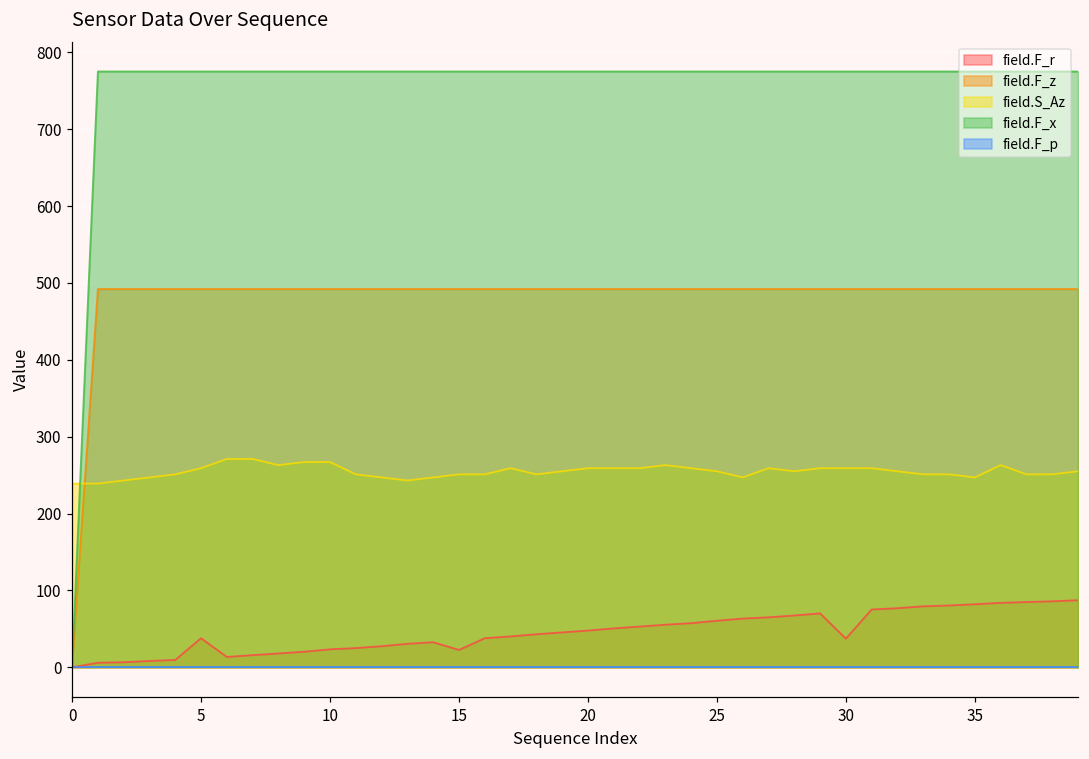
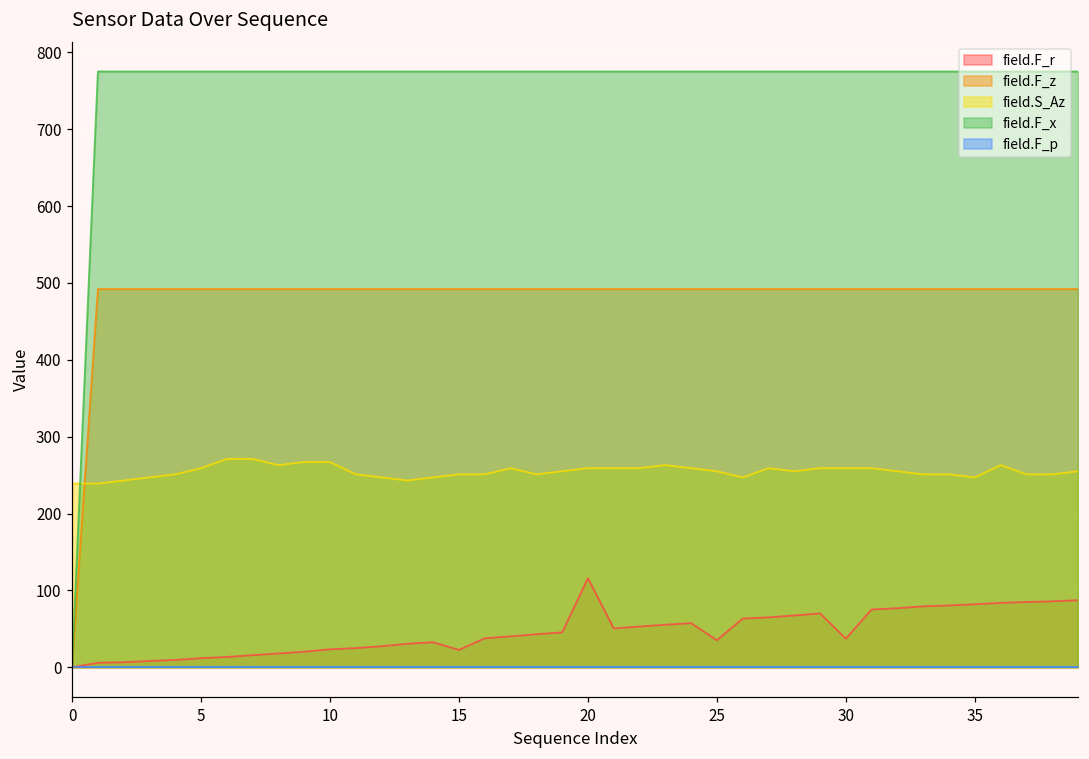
  {
    "field.F_r": {
-     "5": 40,
+     "5": 10,
      "10": 20,
      "15": 20,
-     "20": 50,
-     "25": 60,
+     "20": 120,
+     "25": 40,
      "30": 40,
      "35": 80
    },
    "field.F_x": {
      "5": 780,
      "10": 780,
      "15": 780,
      "20": 780,
      "25": 780,
      "30": 780
    },
    "field.F_p": {
      "5": 0,
      "10": 0,
      "15": 0,
      "20": 0,
      "25": 0,
      "30": 0,
      "35": 0
    }
  }
